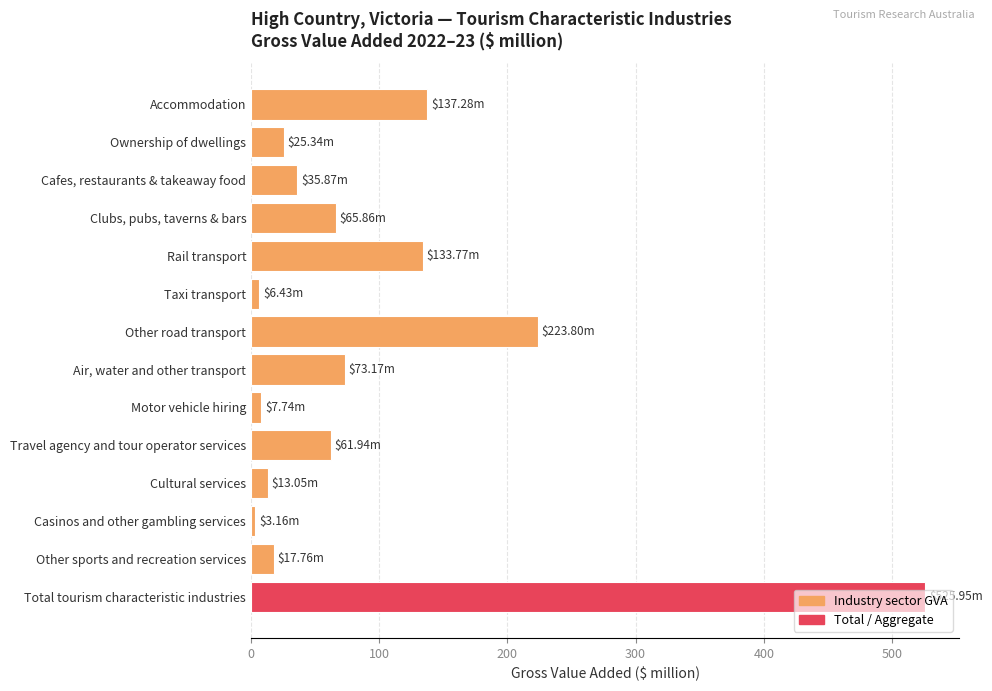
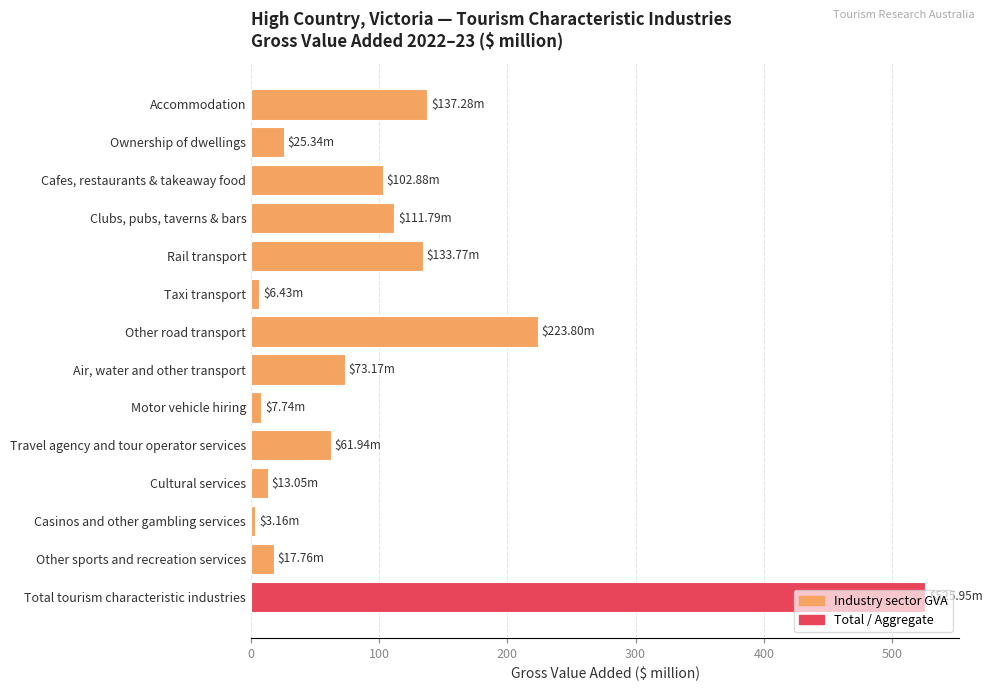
  {
    "Accommodation": "$137.28m",
    "Ownership of dwellings": "$25.34m",
-   "Cafes, restaurants & takeaway food": "$35.87m",
-   "Clubs, pubs, taverns & bars": "$65.86m",
+   "Cafes, restaurants & takeaway food": "$102.88m",
+   "Clubs, pubs, taverns & bars": "$111.79m",
    "Rail transport": "$133.77m",
    "Taxi transport": "$6.43m",
    "Other road transport": "$223.80m",
    "Air, water and other transport": "$73.17m",
    "Motor vehicle hiring": "$7.74m",
    "Travel agency and tour operator services": "$61.94m",
    "Cultural services": "$13.05m",
    "Casinos and other gambling services": "$3.16m",
    "Other sports and recreation services": "$17.76m"
  }
